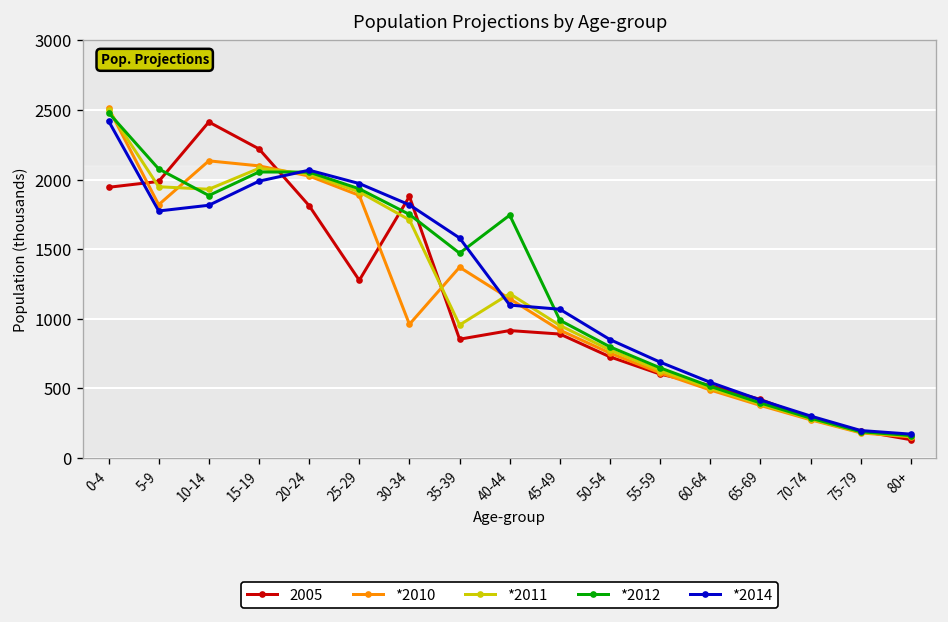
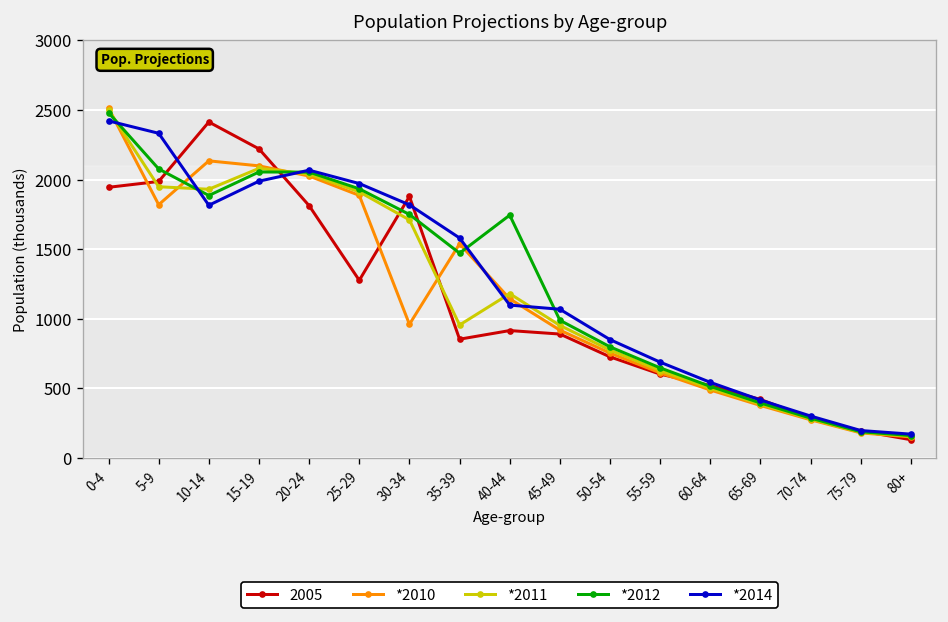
  {
    "2005": {
      "0-4": 1940,
      "5-9": 1990,
      "10-14": 2410,
      "15-19": 2220,
      "20-24": 1810,
      "25-29": 1280,
      "30-34": 1880,
      "35-39": 850,
      "40-44": 920,
      "45-49": 890,
      "50-54": 730
    },
    "*2010": {
      "5-9": 1820,
      "10-14": 2130,
      "25-29": 1890,
      "30-34": 960,
-     "35-39": 1370,
+     "35-39": 1540,
      "40-44": 1140,
      "45-49": 920
    },
    "*2011": {
      "5-9": 1950,
      "10-14": 1930,
      "25-29": 1910,
      "30-34": 1710,
      "35-39": 960,
      "40-44": 1180,
      "45-49": 950
    },
    "*2012": {
      "5-9": 2080,
      "10-14": 1890,
      "15-19": 2050,
      "25-29": 1930,
      "30-34": 1750,
      "35-39": 1470,
      "40-44": 1740,
      "45-49": 990,
      "50-54": 800
    },
    "*2014": {
      "0-4": 2420,
-     "5-9": 1770,
+     "5-9": 2330,
      "10-14": 1820,
      "15-19": 1990,
      "25-29": 1970,
      "30-34": 1820,
      "35-39": 1580,
      "40-44": 1100,
      "45-49": 1070,
      "50-54": 850,
      "55-59": 690,
      "60-64": 540
    }
  }
